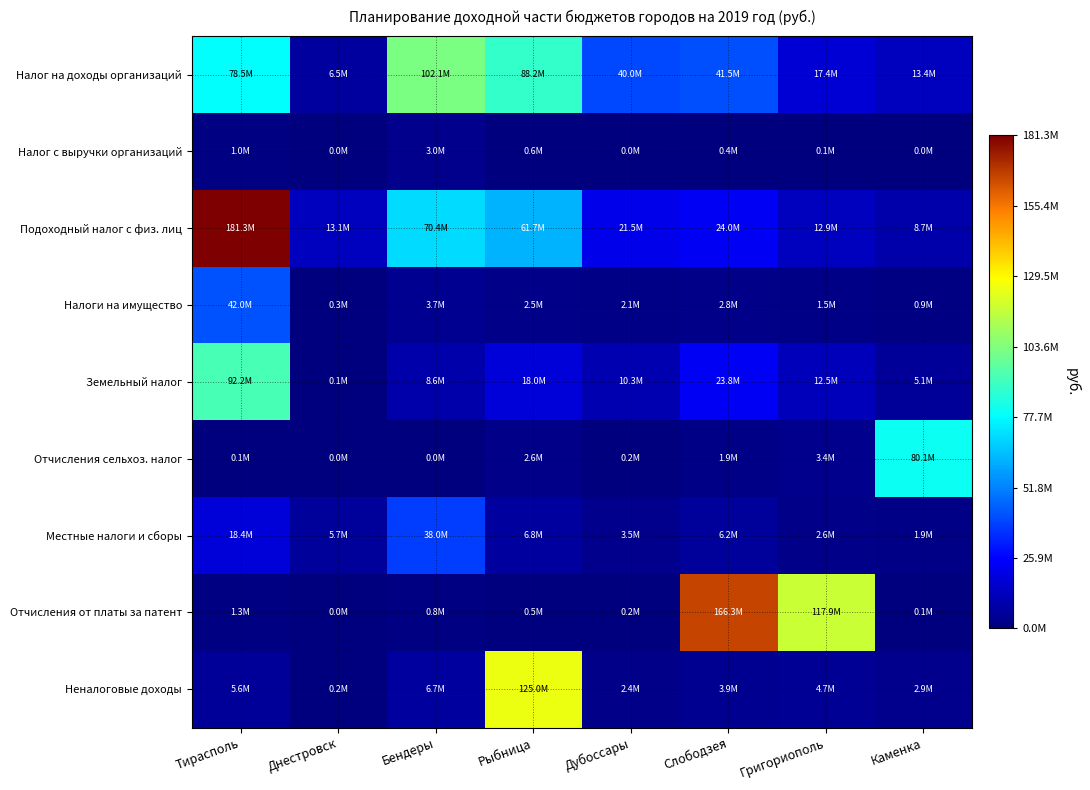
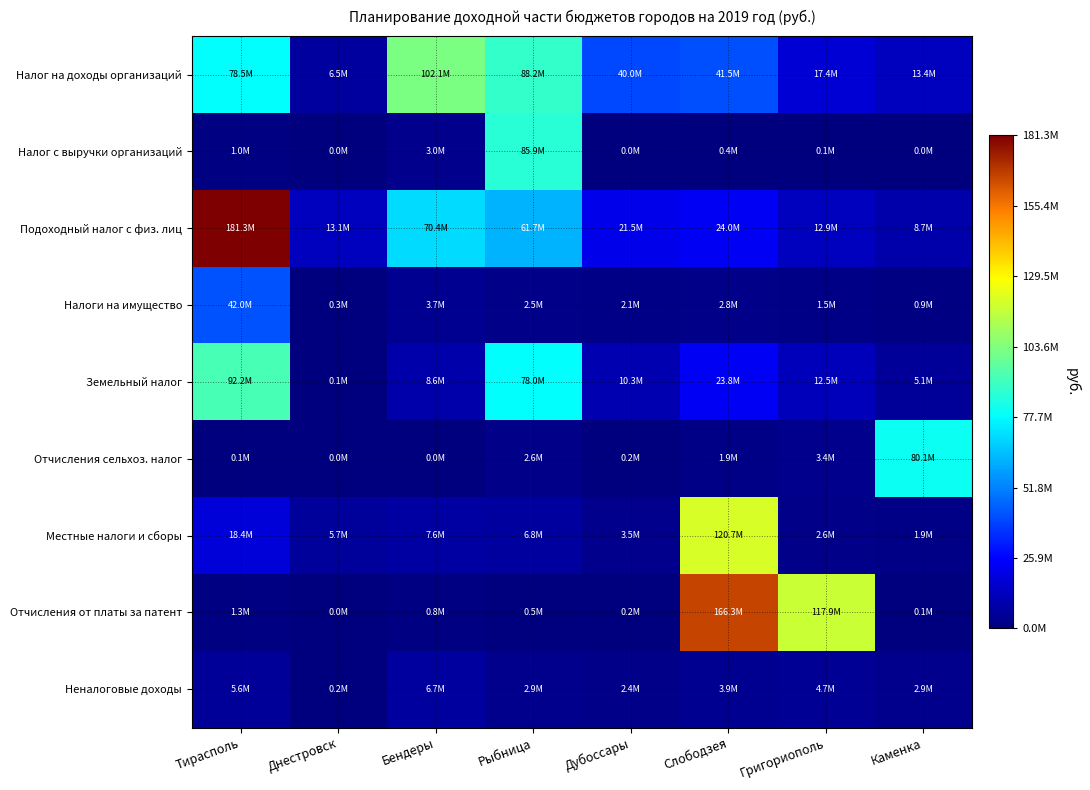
  {
    "Налог на доходы организаций": {
      "Тирасполь": "78.5M",
      "Днестровск": "6.5M",
      "Бендеры": "102.1M",
      "Рыбница": "88.2M",
      "Дубоссары": "40.0M",
      "Слободзея": "41.5M",
      "Григориополь": "17.4M",
      "Каменка": "13.4M"
    },
    "Налог с выручки организаций": {
      "Тирасполь": "1.0M",
      "Днестровск": "0.0M",
      "Бендеры": "3.0M",
-     "Рыбница": "0.6M",
+     "Рыбница": "85.9M",
      "Дубоссары": "0.0M",
      "Слободзея": "0.4M",
      "Григориополь": "0.1M",
      "Каменка": "0.0M"
    },
    "Подоходный налог с физ. лиц": {
      "Тирасполь": "181.3M",
      "Днестровск": "13.1M",
      "Бендеры": "70.4M",
      "Рыбница": "61.7M",
      "Дубоссары": "21.5M",
      "Слободзея": "24.0M",
      "Григориополь": "12.9M",
      "Каменка": "8.7M"
    },
    "Налоги на имущество": {
      "Тирасполь": "42.0M",
      "Днестровск": "0.3M",
      "Бендеры": "3.7M",
      "Рыбница": "2.5M",
      "Дубоссары": "2.1M",
      "Слободзея": "2.8M",
      "Григориополь": "1.5M",
      "Каменка": "0.9M"
    },
    "Земельный налог": {
      "Тирасполь": "92.2M",
      "Днестровск": "0.1M",
      "Бендеры": "8.6M",
-     "Рыбница": "18.0M",
+     "Рыбница": "78.0M",
      "Дубоссары": "10.3M",
      "Слободзея": "23.8M",
      "Григориополь": "12.5M",
      "Каменка": "5.1M"
    },
    "Отчисления сельхоз. налог": {
      "Тирасполь": "0.1M",
      "Днестровск": "0.0M",
      "Бендеры": "0.0M",
      "Рыбница": "2.6M",
      "Дубоссары": "0.2M",
      "Слободзея": "1.9M",
      "Григориополь": "3.4M",
      "Каменка": "80.1M"
    },
    "Местные налоги и сборы": {
      "Тирасполь": "18.4M",
      "Днестровск": "5.7M",
-     "Бендеры": "38.0M",
+     "Бендеры": "7.6M",
      "Рыбница": "6.8M",
      "Дубоссары": "3.5M",
-     "Слободзея": "6.2M",
+     "Слободзея": "120.7M",
      "Григориополь": "2.6M",
      "Каменка": "1.9M"
    },
    "Отчисления от платы за патент": {
      "Тирасполь": "1.3M",
      "Днестровск": "0.0M",
      "Бендеры": "0.8M",
      "Рыбница": "0.5M",
      "Дубоссары": "0.2M",
      "Слободзея": "166.3M",
      "Григориополь": "117.9M",
      "Каменка": "0.1M"
    },
    "Неналоговые доходы": {
      "Тирасполь": "5.6M",
      "Днестровск": "0.2M",
      "Бендеры": "6.7M",
-     "Рыбница": "125.0M",
+     "Рыбница": "2.9M",
      "Дубоссары": "2.4M",
      "Слободзея": "3.9M",
      "Григориополь": "4.7M",
      "Каменка": "2.9M"
    }
  }
